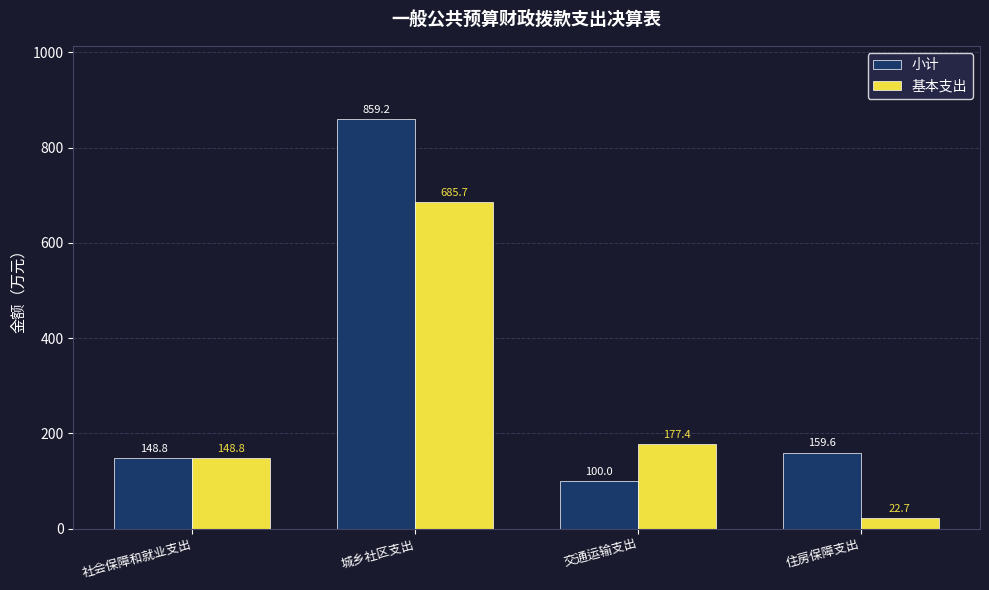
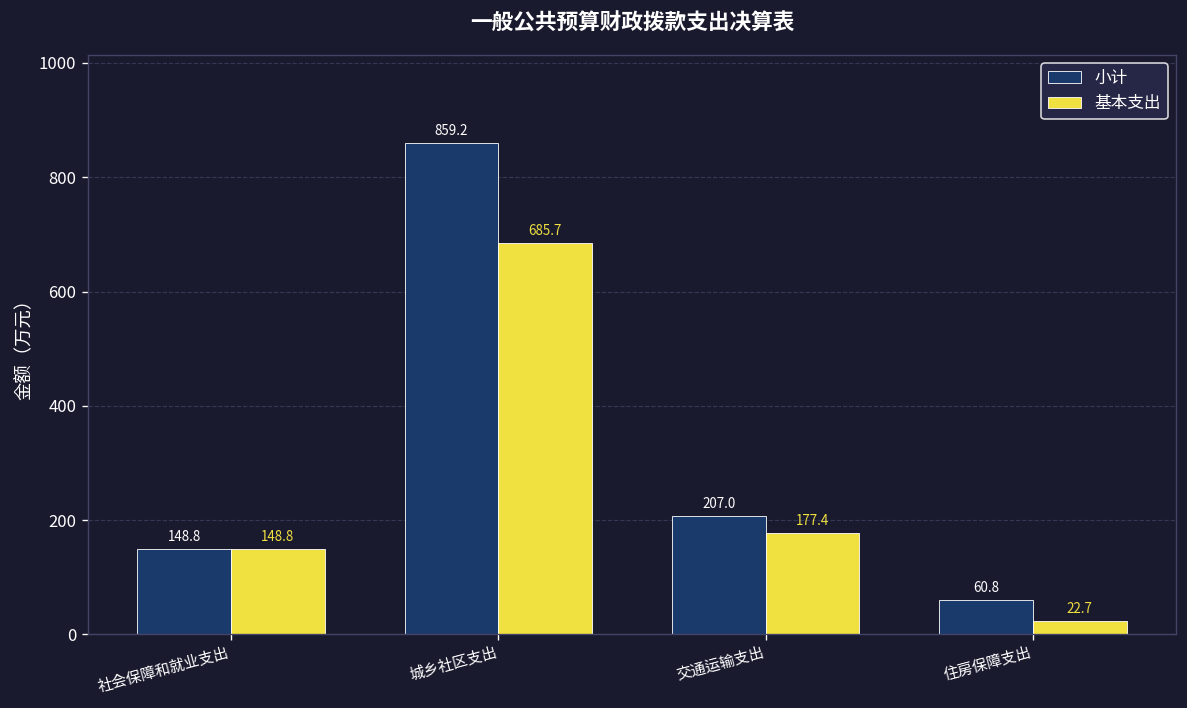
  {
    "小计": {
      "社会保障和就业支出": 148.8,
      "城乡社区支出": 859.2,
-     "交通运输支出": 100.0,
-     "住房保障支出": 159.6
+     "交通运输支出": 207.0,
+     "住房保障支出": 60.8
    },
    "基本支出": {
      "社会保障和就业支出": 148.8,
      "城乡社区支出": 685.7,
      "交通运输支出": 177.4,
      "住房保障支出": 22.7
    }
  }
